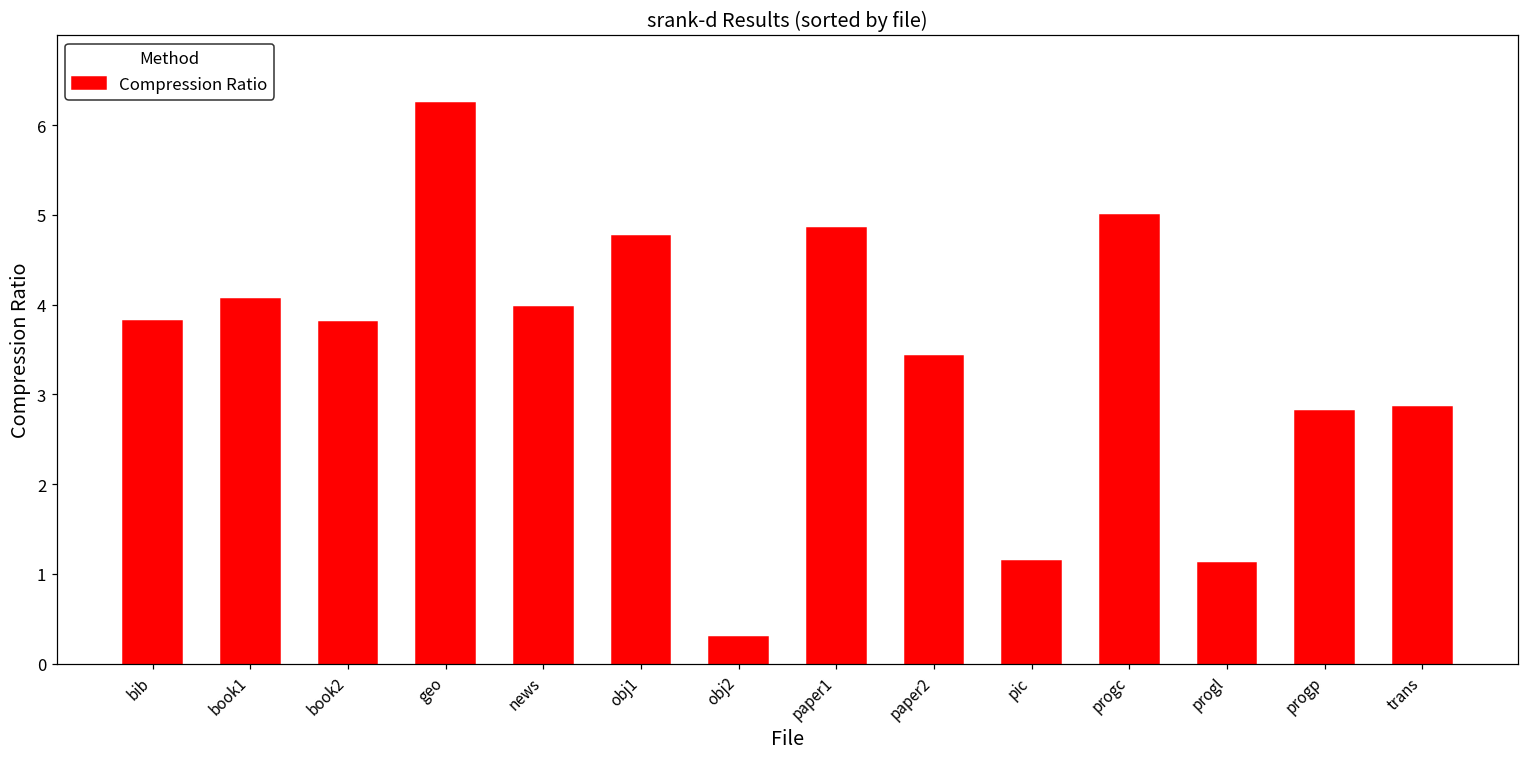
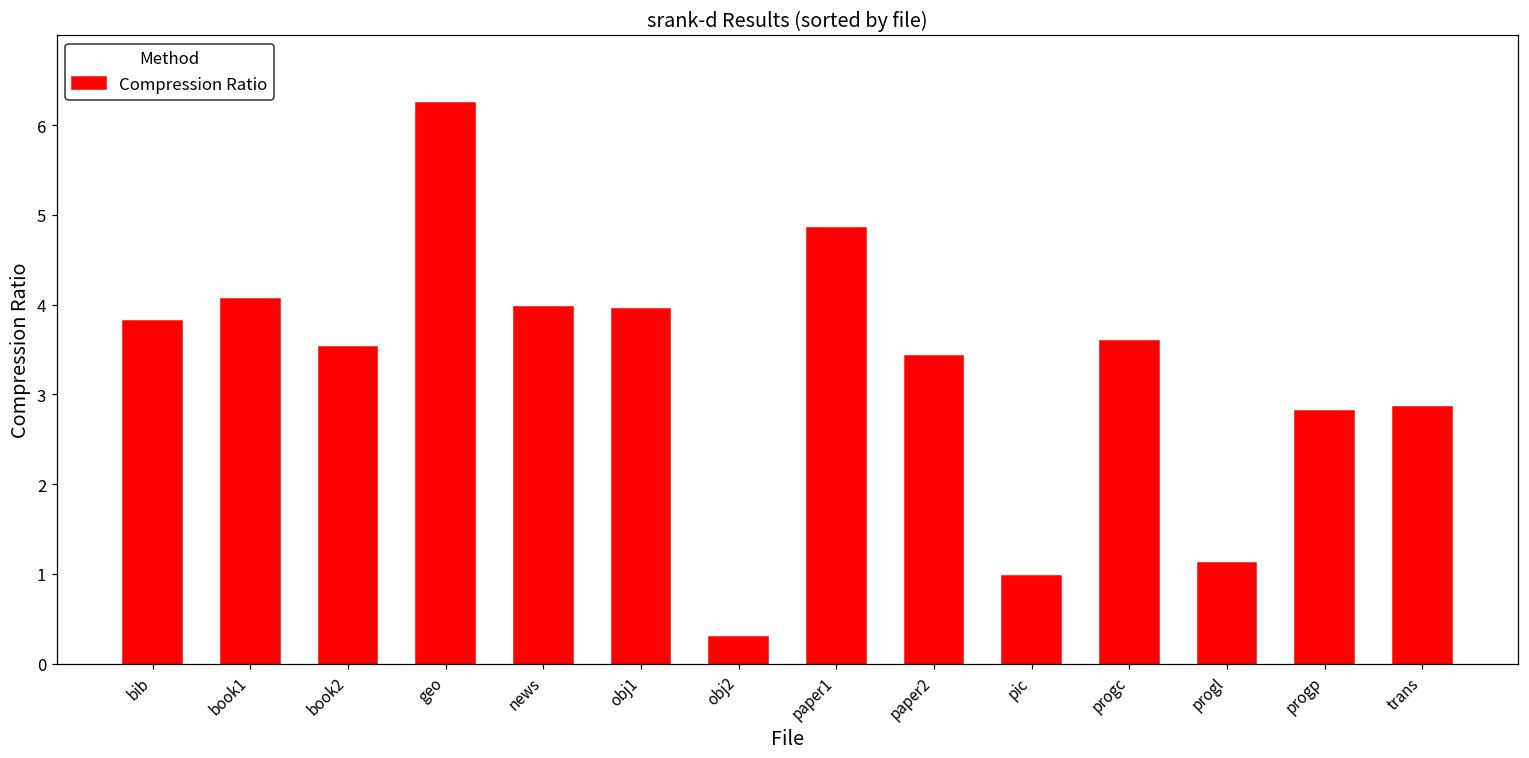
  {
    "bib": 3.8,
    "book1": 4.1,
-   "book2": 3.8,
+   "book2": 3.5,
    "geo": 6.3,
    "news": 4.0,
-   "obj1": 4.8,
+   "obj1": 4.0,
    "obj2": 0.3,
    "paper1": 4.9,
    "paper2": 3.4,
-   "pic": 1.1,
-   "progc": 5.0,
+   "pic": 1.0,
+   "progc": 3.6,
    "progl": 1.1,
    "progp": 2.8,
    "trans": 2.9
  }
